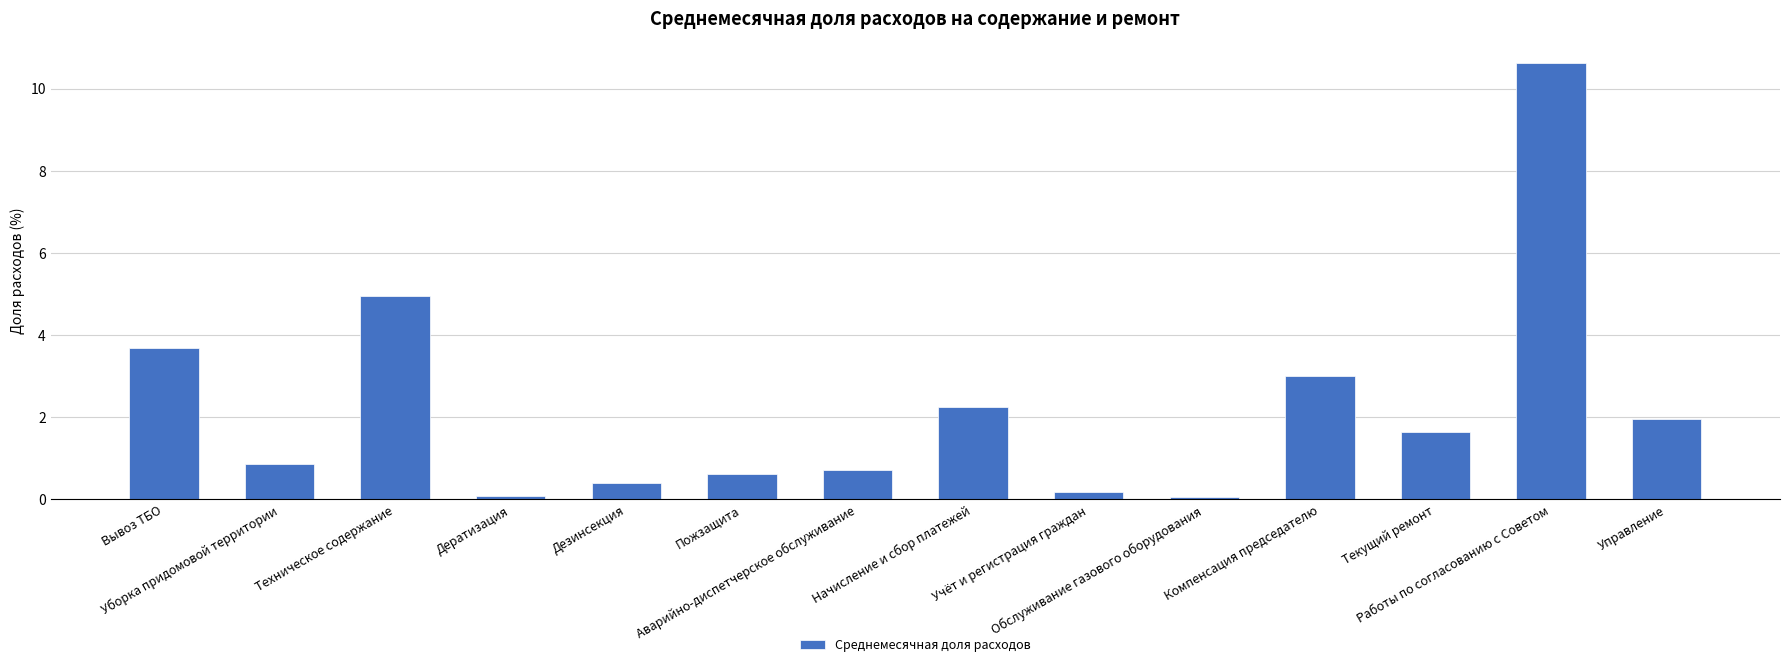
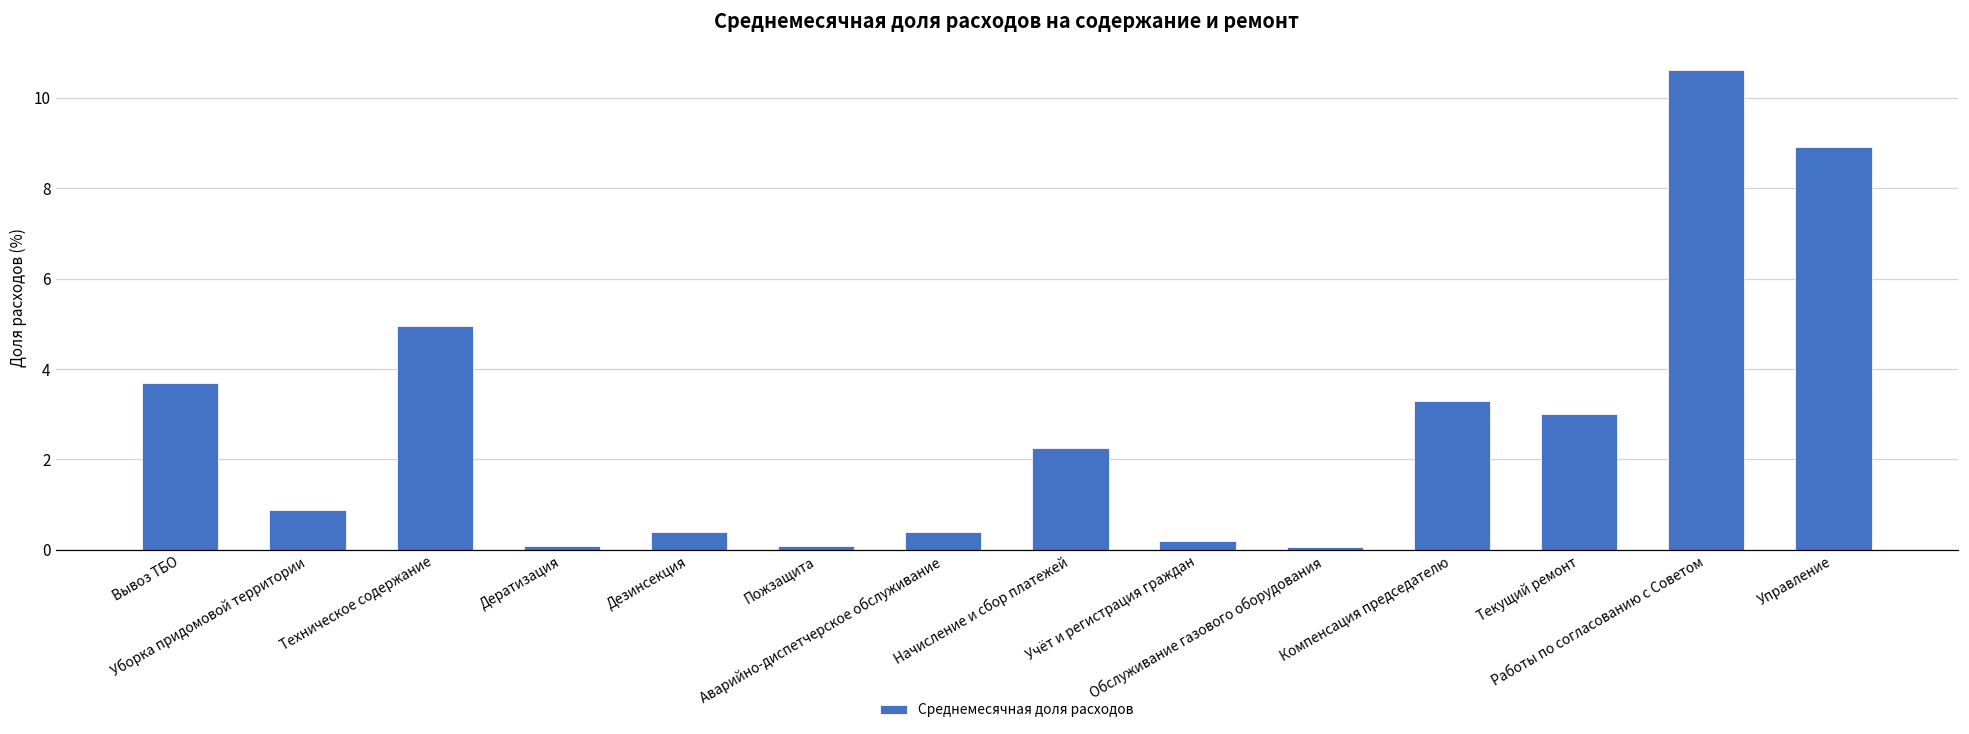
  {
    "Вывоз ТБО": 3.7,
    "Уборка придомовой территории": 0.9,
    "Техническое содержание": 4.9,
    "Дератизация": 0.1,
    "Дезинсекция": 0.4,
-   "Пожзащита": 0.6,
-   "Аварийно-диспетчерское обслуживание": 0.7,
+   "Пожзащита": 0.1,
+   "Аварийно-диспетчерское обслуживание": 0.4,
    "Начисление и сбор платежей": 2.3,
    "Учёт и регистрация граждан": 0.2,
-   "Компенсация председателю": 3.0,
-   "Текущий ремонт": 1.6,
+   "Компенсация председателю": 3.3,
+   "Текущий ремонт": 3.0,
    "Работы по согласованию с Советом": 10.6,
-   "Управление": 2.0
+   "Управление": 8.9
  }
